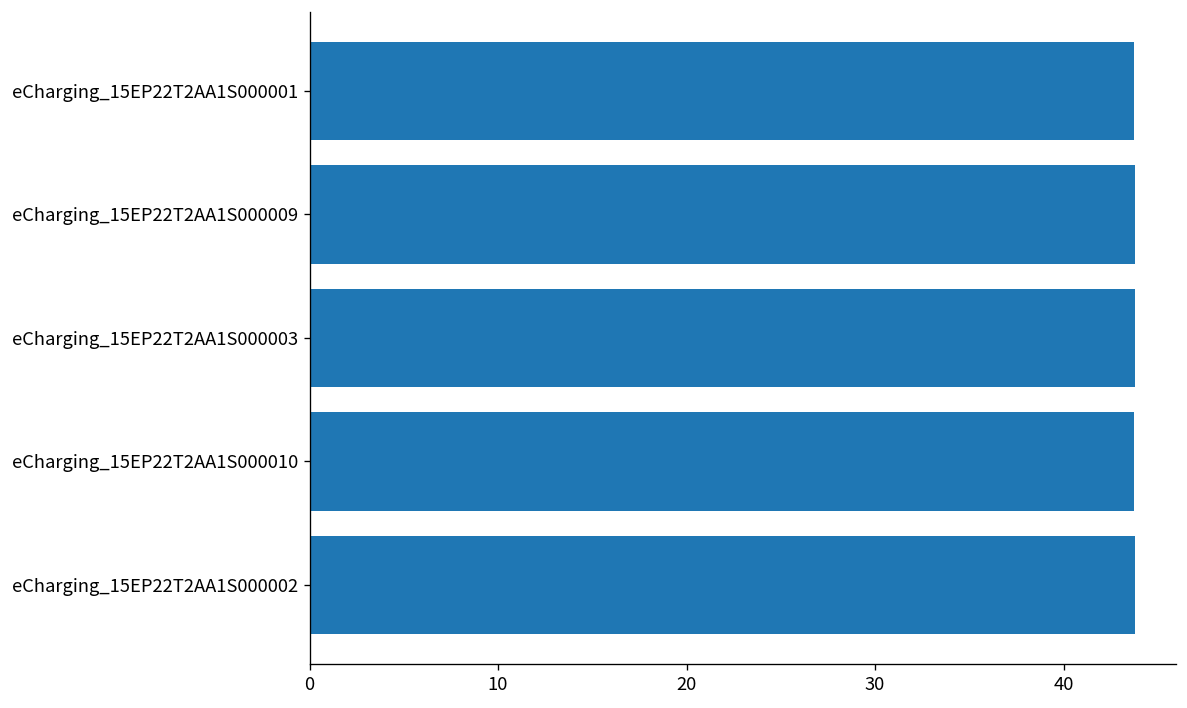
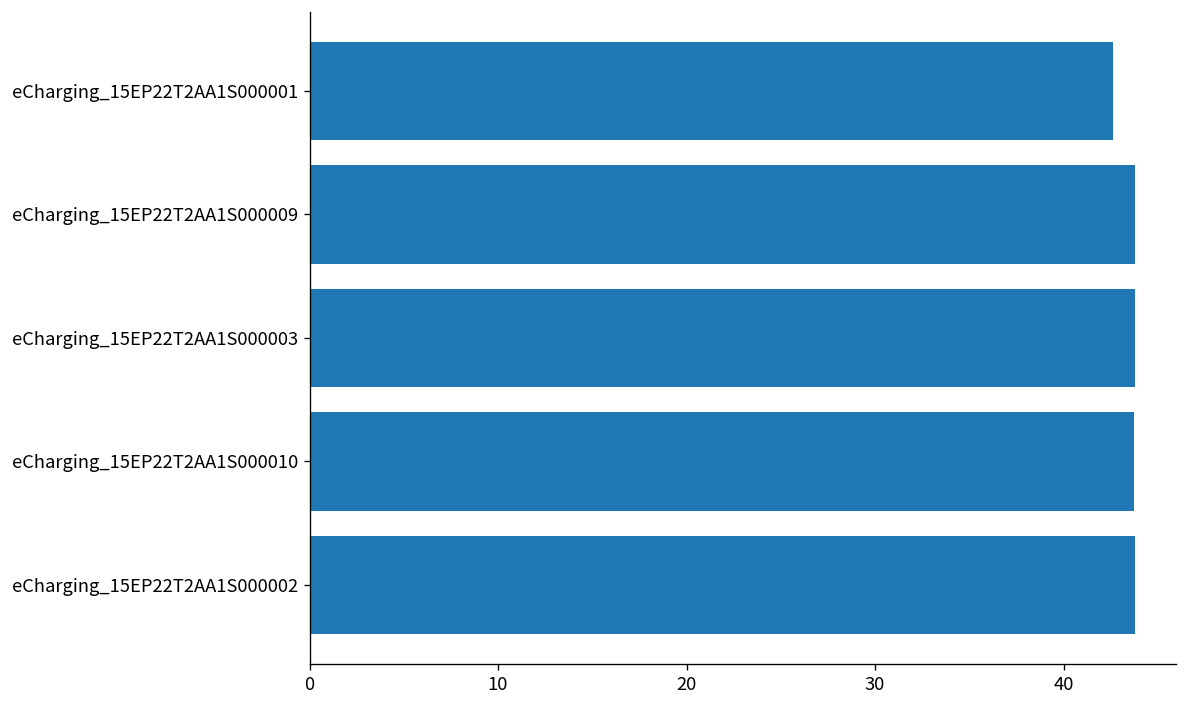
  {
-   "eCharging_15EP22T2AA1S000001": 43.7,
+   "eCharging_15EP22T2AA1S000001": 42.6,
    "eCharging_15EP22T2AA1S000009": 43.8,
    "eCharging_15EP22T2AA1S000003": 43.8,
    "eCharging_15EP22T2AA1S000010": 43.8,
    "eCharging_15EP22T2AA1S000002": 43.8
  }
